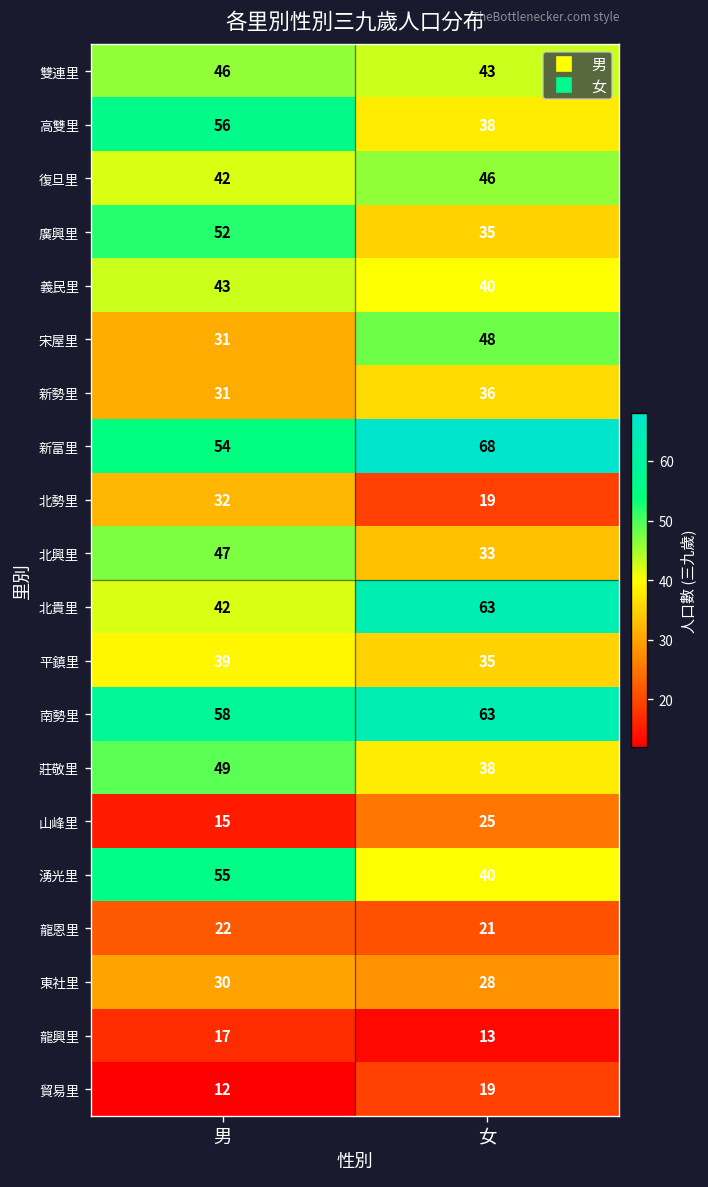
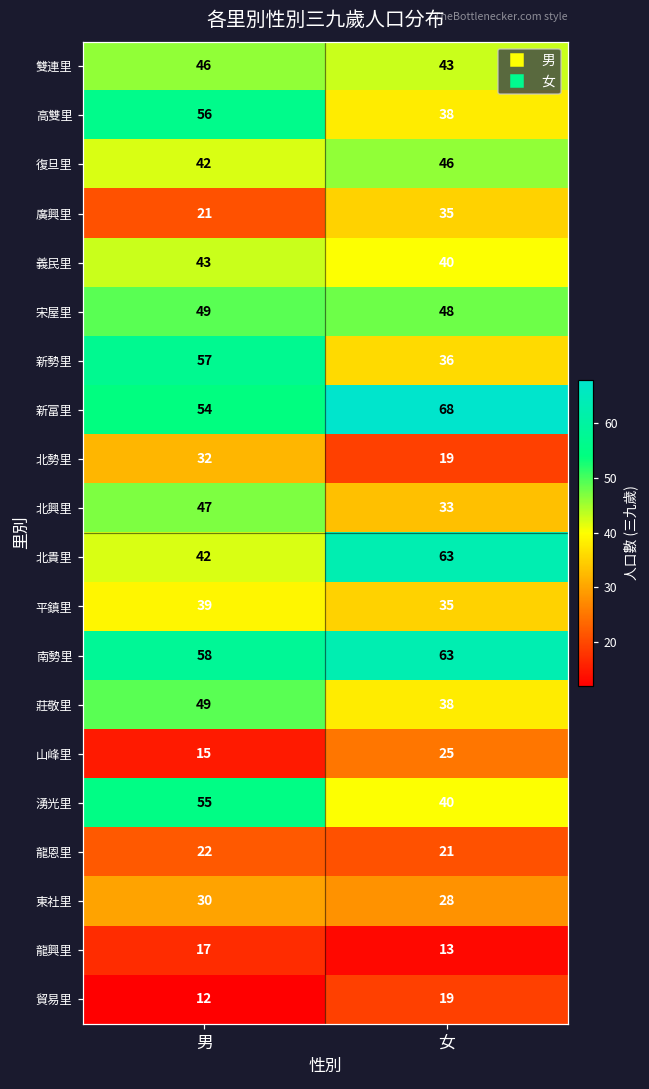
  {
    "雙連里": {
      "男": 46,
      "女": 43
    },
    "高雙里": {
      "男": 56,
      "女": 38
    },
    "復旦里": {
      "男": 42,
      "女": 46
    },
    "廣興里": {
-     "男": 52,
+     "男": 21,
      "女": 35
    },
    "義民里": {
      "男": 43,
      "女": 40
    },
    "宋屋里": {
-     "男": 31,
+     "男": 49,
      "女": 48
    },
    "新勢里": {
-     "男": 31,
+     "男": 57,
      "女": 36
    },
    "新富里": {
      "男": 54,
      "女": 68
    },
    "北勢里": {
      "男": 32,
      "女": 19
    },
    "北興里": {
      "男": 47,
      "女": 33
    },
    "北貴里": {
      "男": 42,
      "女": 63
    },
    "平鎮里": {
      "男": 39,
      "女": 35
    },
    "南勢里": {
      "男": 58,
      "女": 63
    },
    "莊敬里": {
      "男": 49,
      "女": 38
    },
    "山峰里": {
      "男": 15,
      "女": 25
    },
    "湧光里": {
      "男": 55,
      "女": 40
    },
    "龍恩里": {
      "男": 22,
      "女": 21
    },
    "東社里": {
      "男": 30,
      "女": 28
    },
    "龍興里": {
      "男": 17,
      "女": 13
    },
    "貿易里": {
      "男": 12,
      "女": 19
    }
  }
